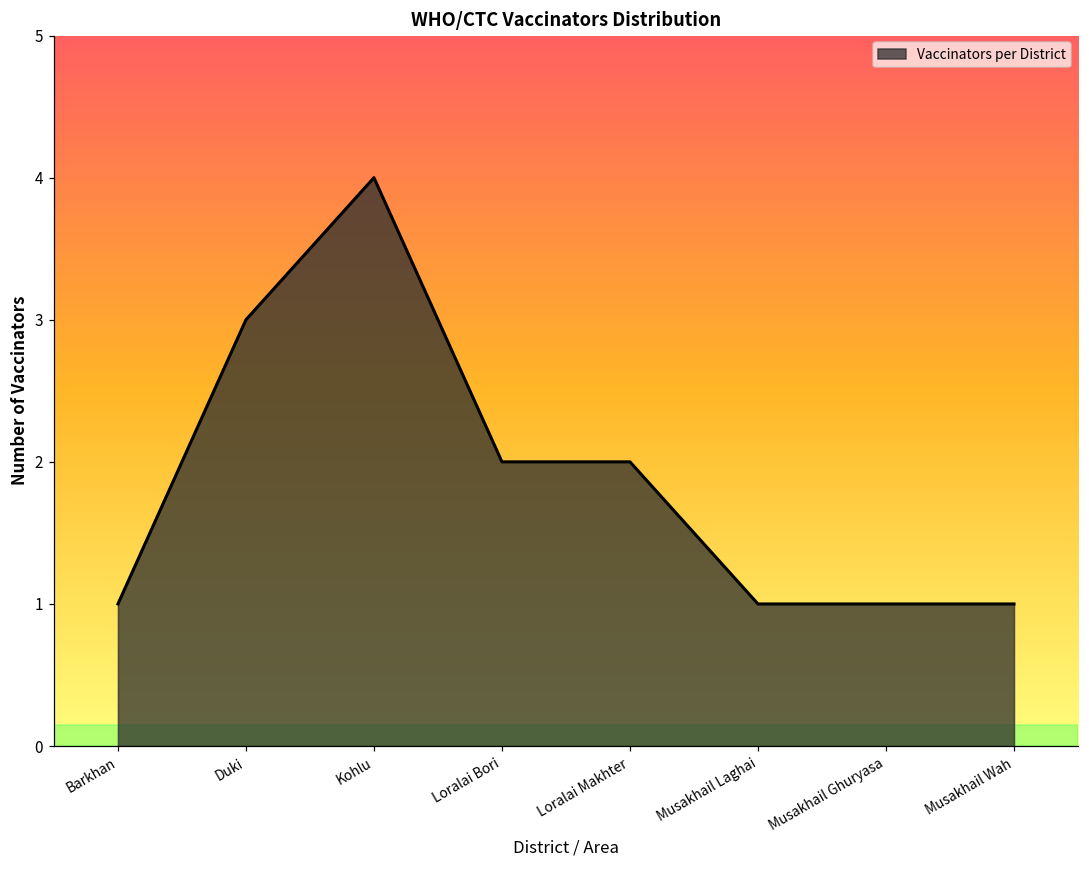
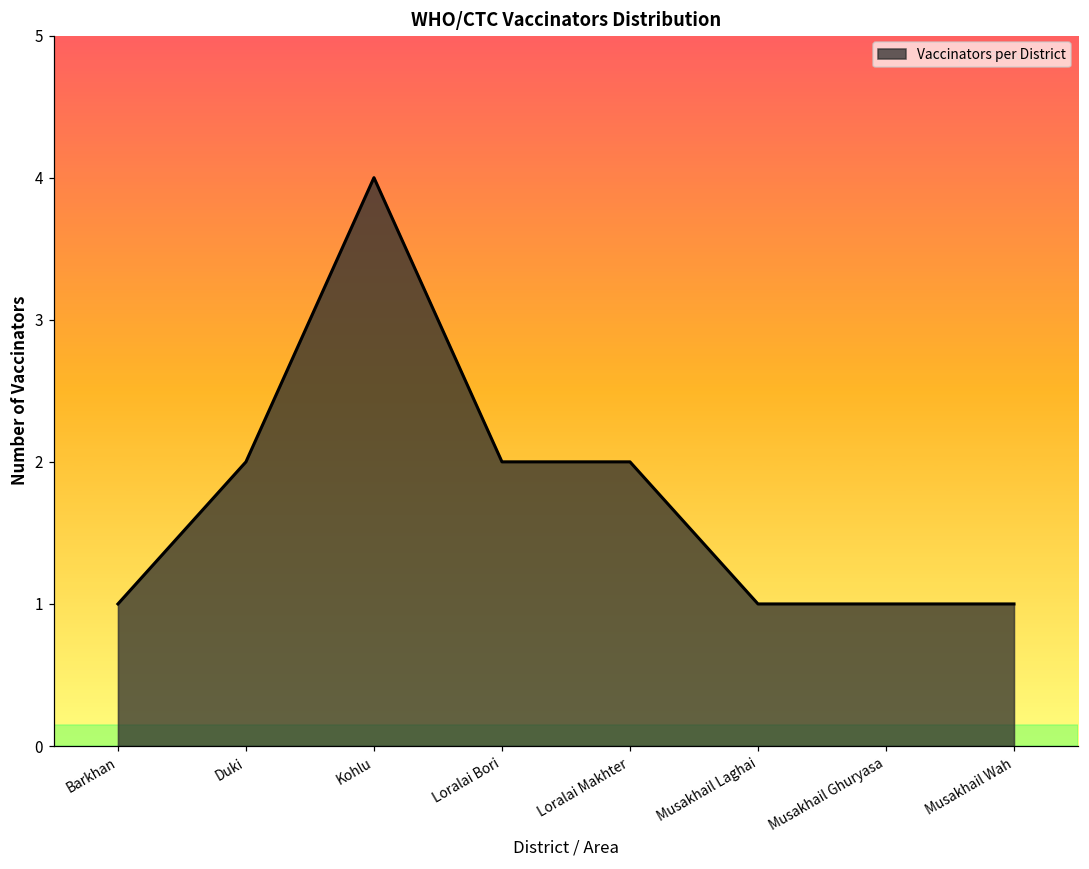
  {
    "Barkhan": 1,
-   "Duki": 3,
+   "Duki": 2,
    "Kohlu": 4,
    "Loralai Bori": 2,
    "Loralai Makhter": 2,
    "Musakhail Laghai": 1,
    "Musakhail Ghuryasa": 1,
    "Musakhail Wah": 1
  }
